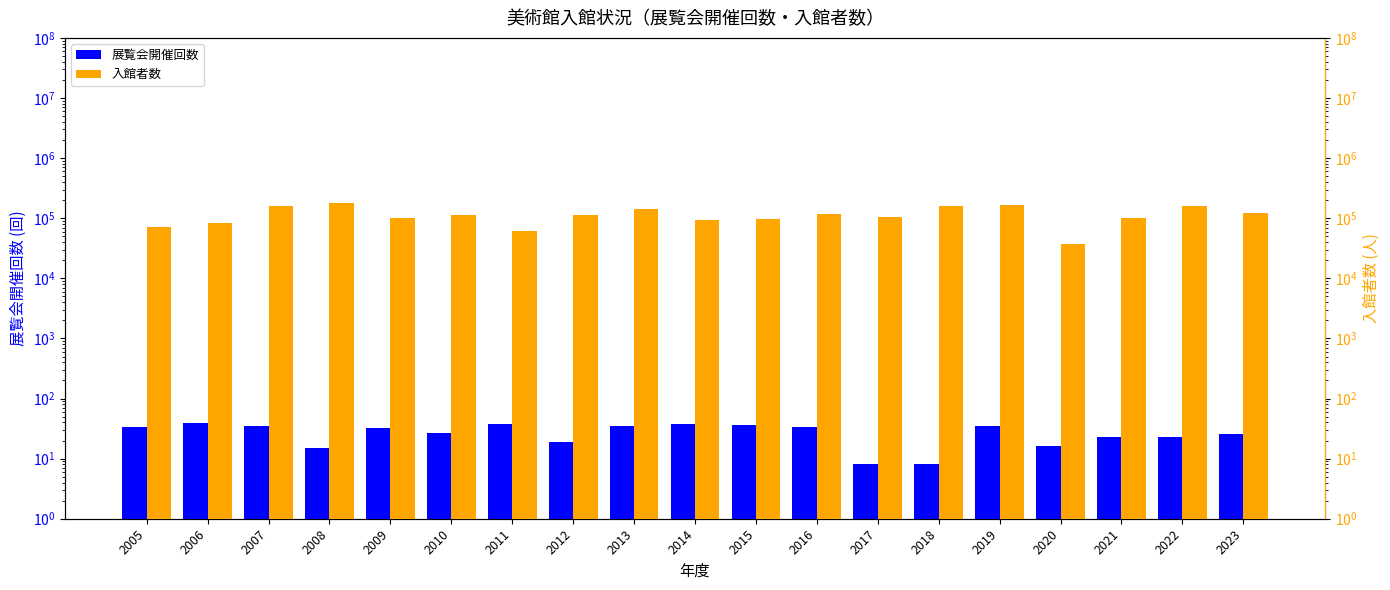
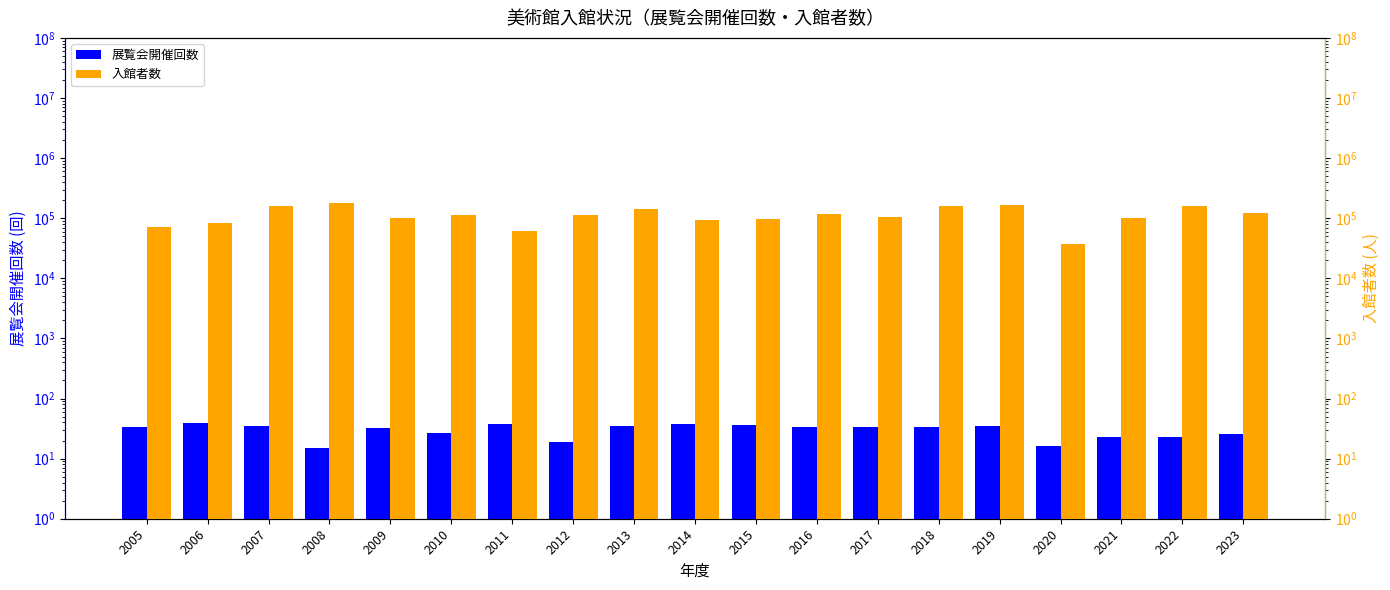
  {
    "展覧会開催回数": {
      "2005": 30,
      "2006": 40,
      "2007": 40,
      "2008": 15,
      "2009": 30,
      "2010": 30,
      "2011": 40,
      "2012": 19,
      "2013": 40,
      "2014": 40,
      "2015": 40,
      "2016": 30,
-     "2017": 8,
-     "2018": 8,
+     "2017": 30,
+     "2018": 30,
      "2019": 40,
      "2020": 16,
      "2021": 23,
      "2022": 23,
      "2023": 26
    },
    "入館者数": {
      "2005": 70000,
      "2006": 80000,
      "2007": 160000,
      "2008": 180000,
      "2009": 100000,
      "2010": 110000,
      "2011": 60000,
      "2012": 110000,
      "2013": 140000,
      "2014": 90000,
      "2015": 100000,
      "2016": 120000,
      "2017": 110000,
      "2018": 160000,
      "2019": 160000,
      "2020": 40000,
      "2021": 100000,
      "2022": 160000,
      "2023": 120000
    }
  }
